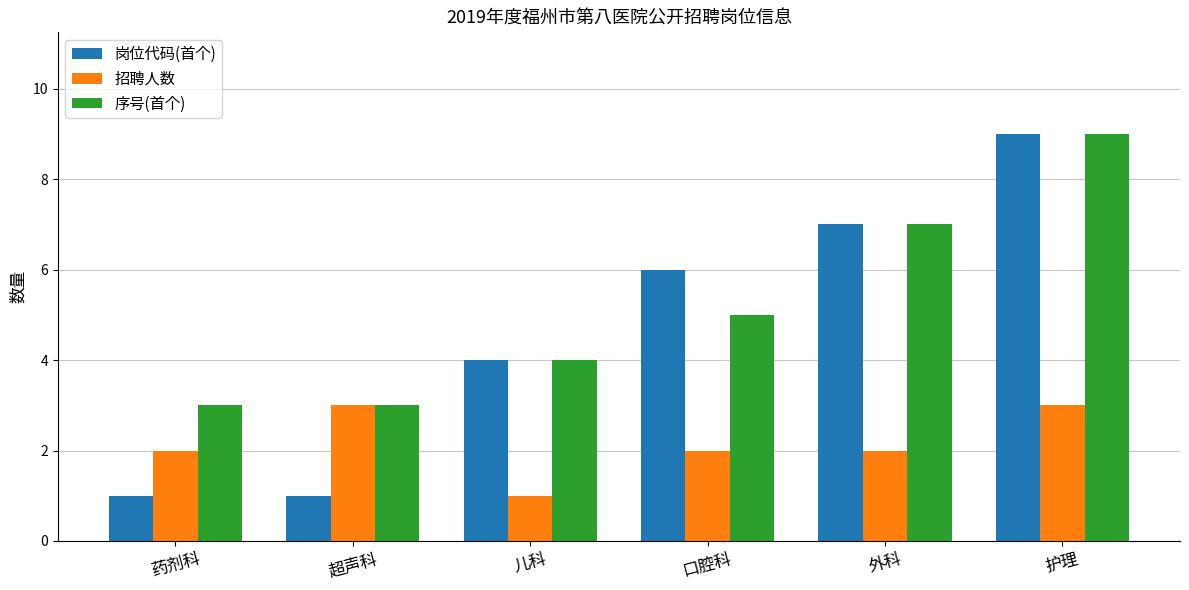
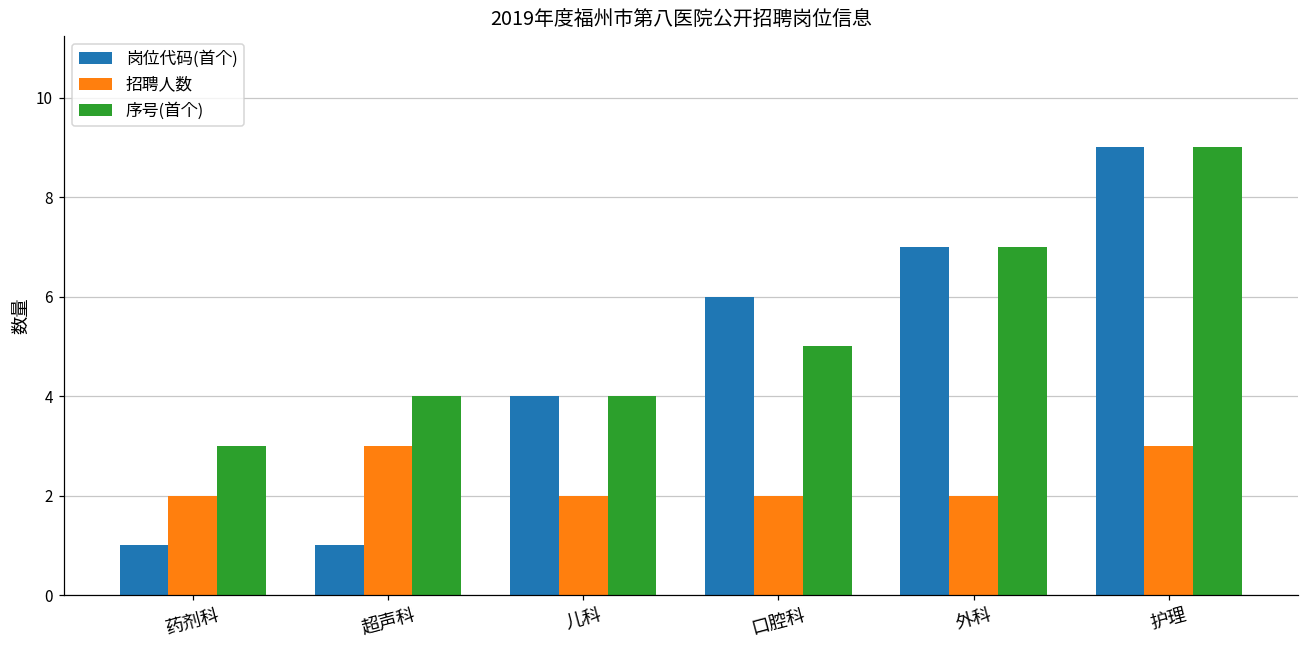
  {
    "岗位代码(首个)": {
      "药剂科": 1,
      "超声科": 1,
      "儿科": 4,
      "口腔科": 6,
      "外科": 7,
      "护理": 9
    },
    "招聘人数": {
      "药剂科": 2,
      "超声科": 3,
-     "儿科": 1,
+     "儿科": 2,
      "口腔科": 2,
      "外科": 2,
      "护理": 3
    },
    "序号(首个)": {
      "药剂科": 3,
-     "超声科": 3,
+     "超声科": 4,
      "儿科": 4,
      "口腔科": 5,
      "外科": 7,
      "护理": 9
    }
  }
